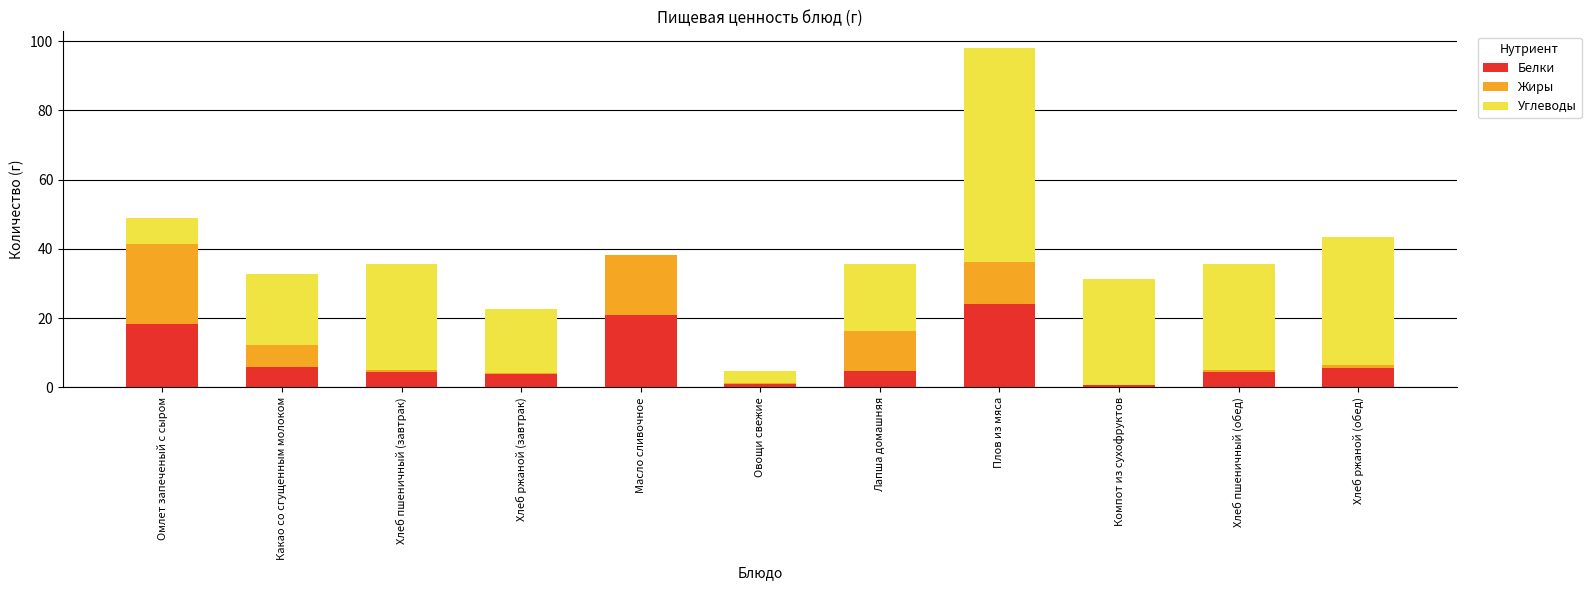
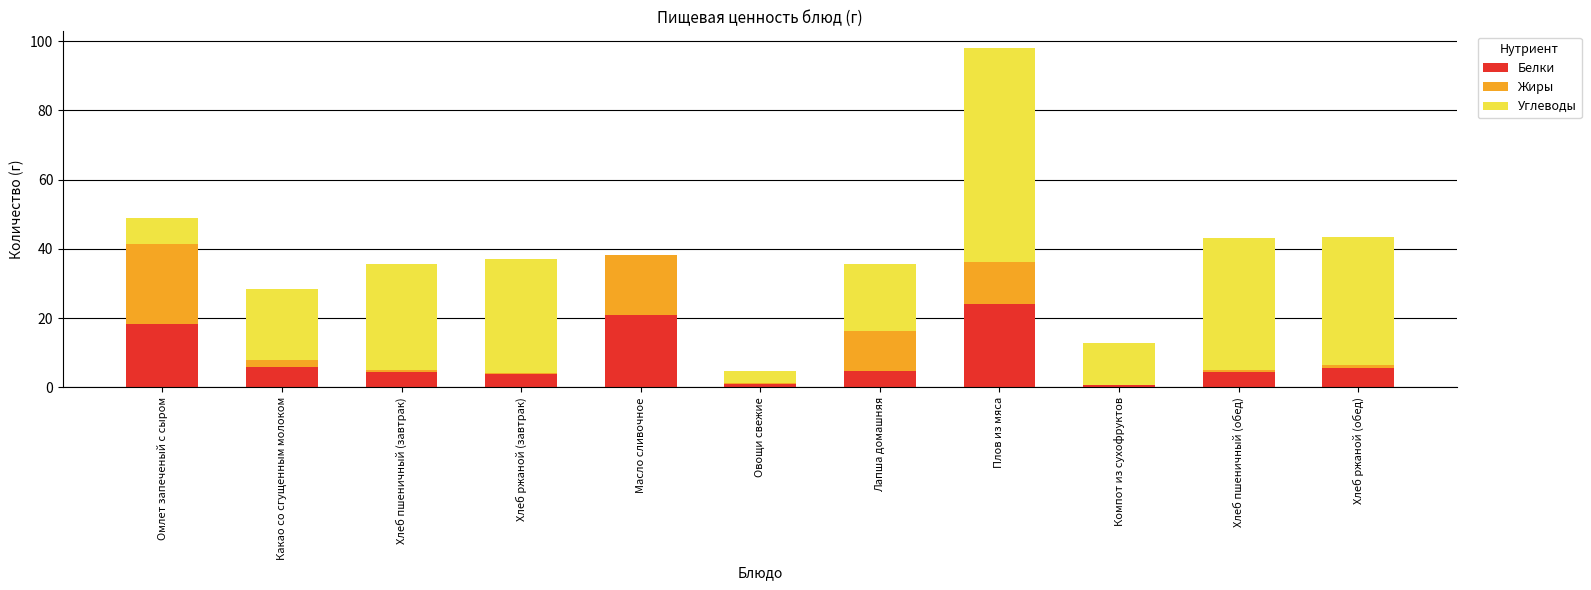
  {
    "Белки": {
      "Омлет запеченый с сыром": 18,
      "Какао со сгущенным молоком": 6,
      "Хлеб пшеничный (завтрак)": 5,
      "Хлеб ржаной (завтрак)": 4,
      "Масло сливочное": 21,
      "Овощи свежие": 1,
      "Лапша домашняя": 5,
      "Плов из мяса": 24,
      "Хлеб пшеничный (обед)": 5,
      "Хлеб ржаной (обед)": 6
    },
    "Жиры": {
      "Омлет запеченый с сыром": 23,
-     "Какао со сгущенным молоком": 6,
+     "Какао со сгущенным молоком": 2,
      "Масло сливочное": 17,
      "Лапша домашняя": 12,
      "Плов из мяса": 12,
      "Компот из сухофруктов": 0,
      "Хлеб ржаной (обед)": 1
    },
    "Углеводы": {
      "Омлет запеченый с сыром": 8,
      "Какао со сгущенным молоком": 20,
      "Хлеб пшеничный (завтрак)": 31,
-     "Хлеб ржаной (завтрак)": 19,
+     "Хлеб ржаной (завтрак)": 33,
      "Овощи свежие": 4,
      "Лапша домашняя": 19,
      "Плов из мяса": 62,
-     "Компот из сухофруктов": 31,
-     "Хлеб пшеничный (обед)": 31,
+     "Компот из сухофруктов": 12,
+     "Хлеб пшеничный (обед)": 38,
      "Хлеб ржаной (обед)": 37
    }
  }
